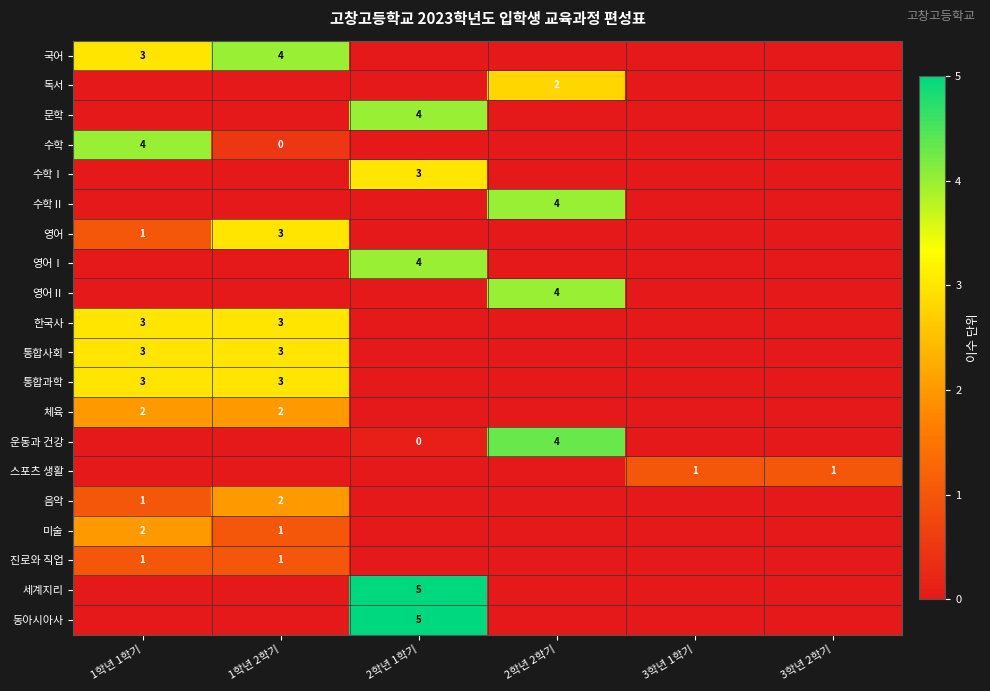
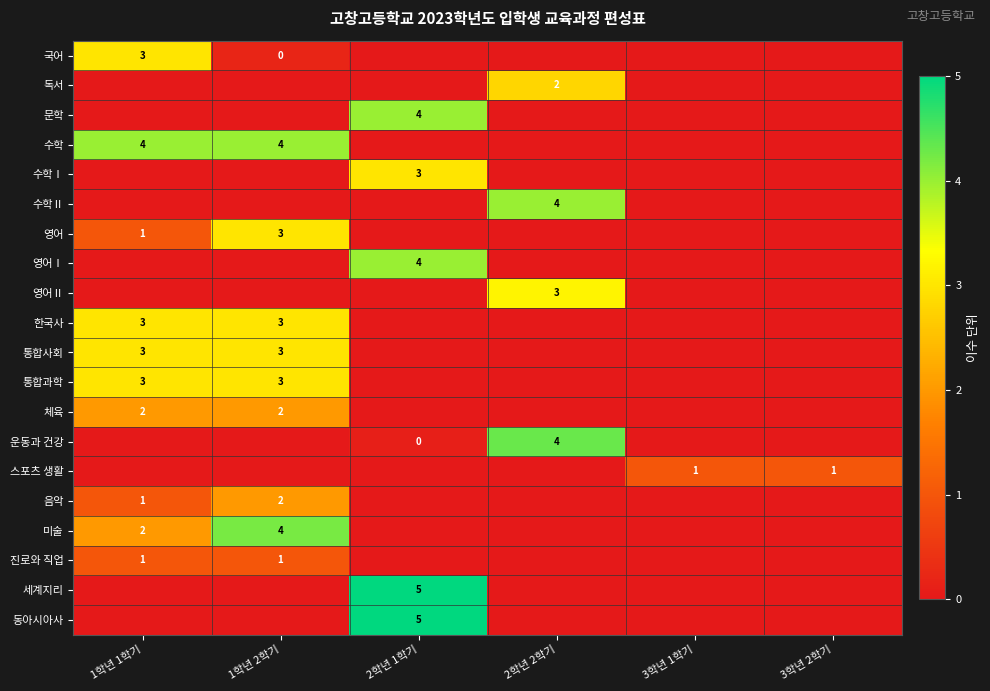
  {
    "국어": {
      "1학년 1학기": 3,
-     "1학년 2학기": 4
+     "1학년 2학기": 0
    },
    "독서": {
      "2학년 2학기": 2
    },
    "문학": {
      "2학년 1학기": 4
    },
    "수학": {
      "1학년 1학기": 4,
-     "1학년 2학기": 0
+     "1학년 2학기": 4
    },
    "수학Ⅰ": {
      "2학년 1학기": 3
    },
    "수학Ⅱ": {
      "2학년 2학기": 4
    },
    "영어": {
      "1학년 1학기": 1,
      "1학년 2학기": 3
    },
    "영어Ⅰ": {
      "2학년 1학기": 4
    },
    "영어Ⅱ": {
-     "2학년 2학기": 4
+     "2학년 2학기": 3
    },
    "한국사": {
      "1학년 1학기": 3,
      "1학년 2학기": 3
    },
    "통합사회": {
      "1학년 1학기": 3,
      "1학년 2학기": 3
    },
    "통합과학": {
      "1학년 1학기": 3,
      "1학년 2학기": 3
    },
    "체육": {
      "1학년 1학기": 2,
      "1학년 2학기": 2
    },
    "운동과 건강": {
      "2학년 1학기": 0,
      "2학년 2학기": 4
    },
    "스포츠 생활": {
      "3학년 1학기": 1,
      "3학년 2학기": 1
    },
    "음악": {
      "1학년 1학기": 1,
      "1학년 2학기": 2
    },
    "미술": {
      "1학년 1학기": 2,
-     "1학년 2학기": 1
+     "1학년 2학기": 4
    },
    "진로와 직업": {
      "1학년 1학기": 1,
      "1학년 2학기": 1
    },
    "세계지리": {
      "2학년 1학기": 5
    },
    "동아시아사": {
      "2학년 1학기": 5
    }
  }
